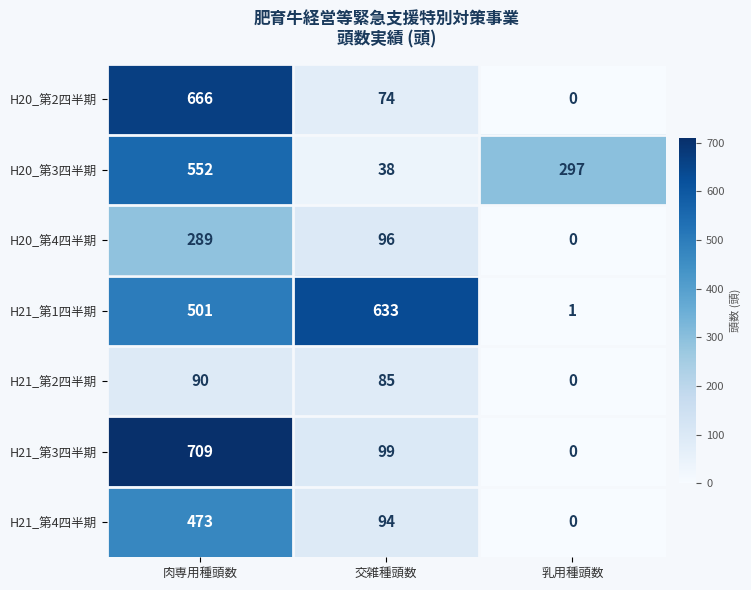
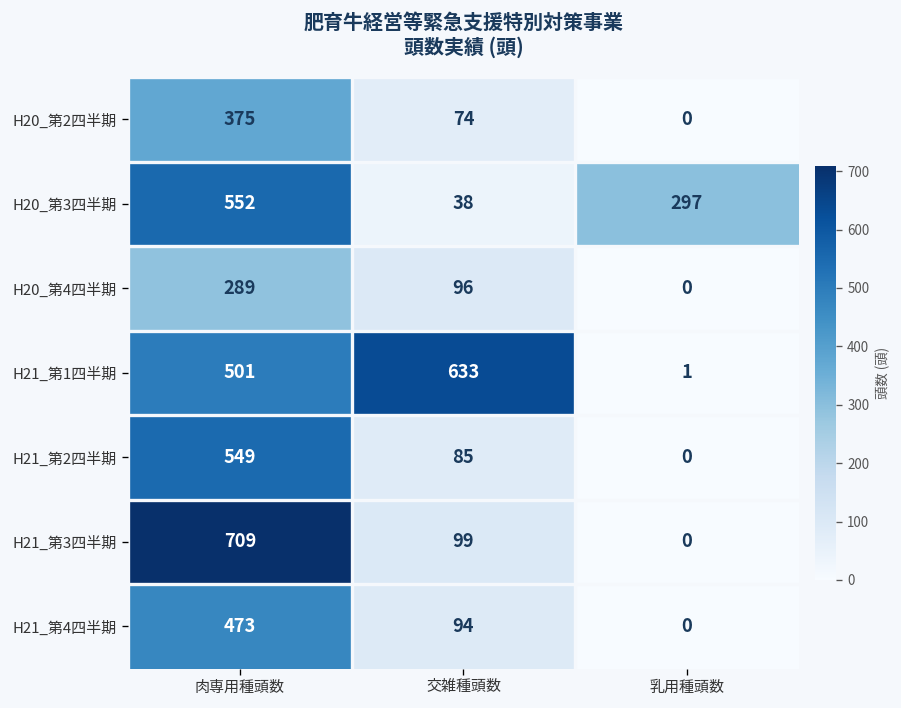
  {
    "H20_第2四半期": {
-     "肉専用種頭数": 666,
+     "肉専用種頭数": 375,
      "交雑種頭数": 74,
      "乳用種頭数": 0
    },
    "H20_第3四半期": {
      "肉専用種頭数": 552,
      "交雑種頭数": 38,
      "乳用種頭数": 297
    },
    "H20_第4四半期": {
      "肉専用種頭数": 289,
      "交雑種頭数": 96,
      "乳用種頭数": 0
    },
    "H21_第1四半期": {
      "肉専用種頭数": 501,
      "交雑種頭数": 633,
      "乳用種頭数": 1
    },
    "H21_第2四半期": {
-     "肉専用種頭数": 90,
+     "肉専用種頭数": 549,
      "交雑種頭数": 85,
      "乳用種頭数": 0
    },
    "H21_第3四半期": {
      "肉専用種頭数": 709,
      "交雑種頭数": 99,
      "乳用種頭数": 0
    },
    "H21_第4四半期": {
      "肉専用種頭数": 473,
      "交雑種頭数": 94,
      "乳用種頭数": 0
    }
  }
